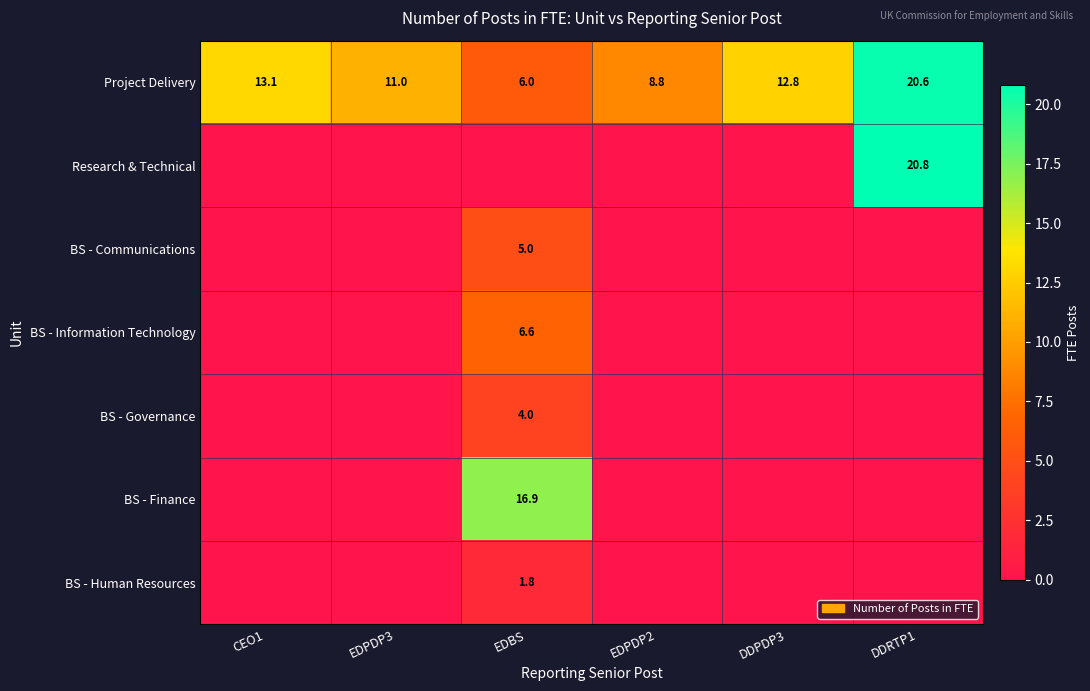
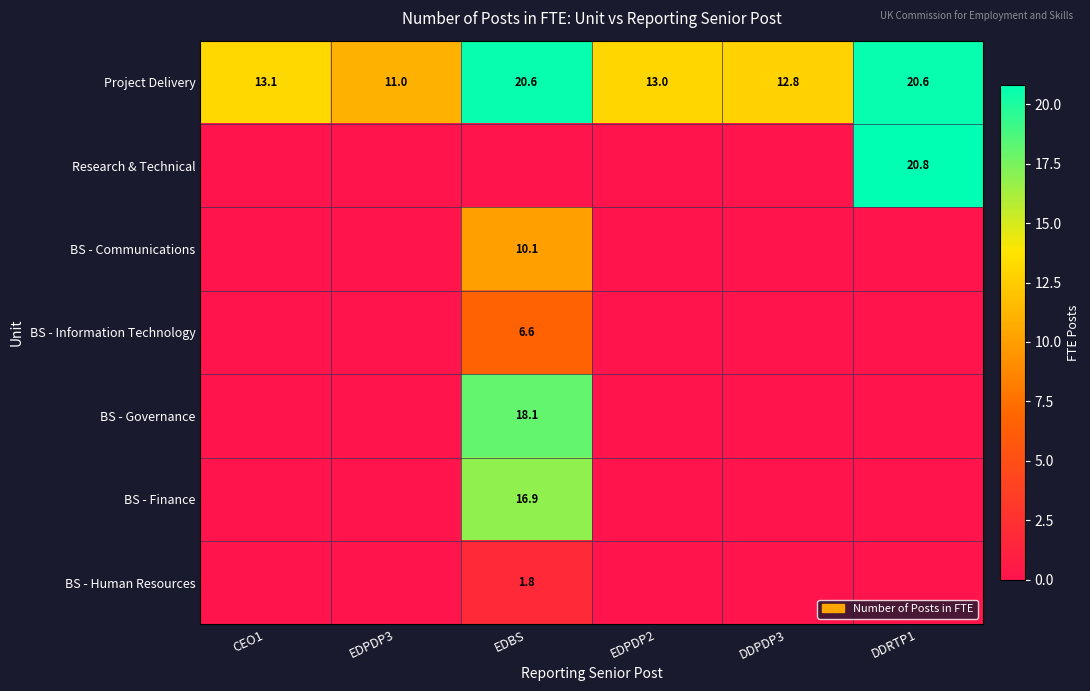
  {
    "Project Delivery": {
      "CEO1": 13.1,
      "EDPDP3": 11.0,
-     "EDBS": 6.0,
-     "EDPDP2": 8.8,
+     "EDBS": 20.6,
+     "EDPDP2": 13.0,
      "DDPDP3": 12.8,
      "DDRTP1": 20.6
    },
    "Research & Technical": {
      "DDRTP1": 20.8
    },
    "BS - Communications": {
-     "EDBS": 5.0
+     "EDBS": 10.1
    },
    "BS - Information Technology": {
      "EDBS": 6.6
    },
    "BS - Governance": {
-     "EDBS": 4.0
+     "EDBS": 18.1
    },
    "BS - Finance": {
      "EDBS": 16.9
    },
    "BS - Human Resources": {
      "EDBS": 1.8
    }
  }
